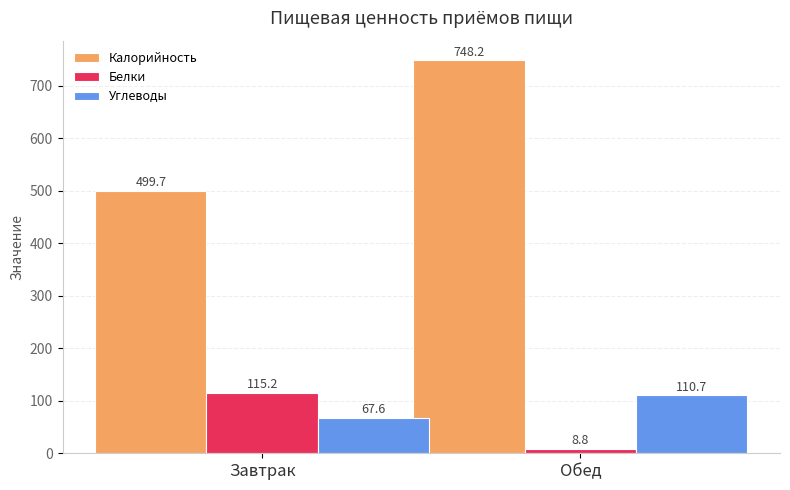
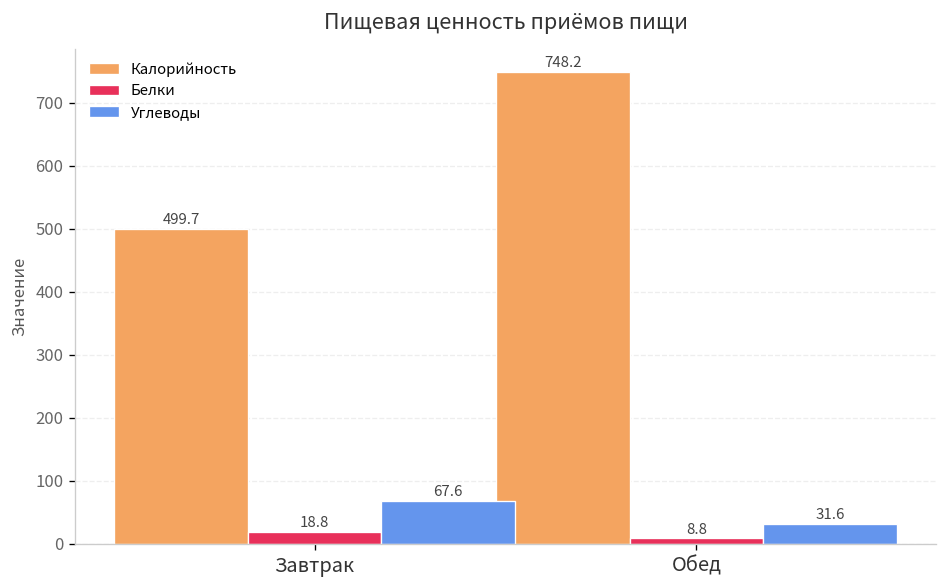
  {
    "Калорийность": {
      "Завтрак": 499.7,
      "Обед": 748.2
    },
    "Белки": {
-     "Завтрак": 115.2,
+     "Завтрак": 18.8,
      "Обед": 8.8
    },
    "Углеводы": {
      "Завтрак": 67.6,
-     "Обед": 110.7
+     "Обед": 31.6
    }
  }
